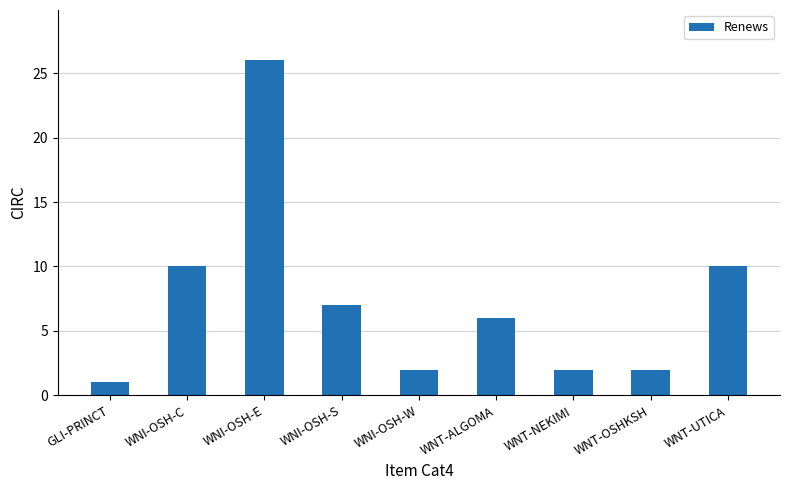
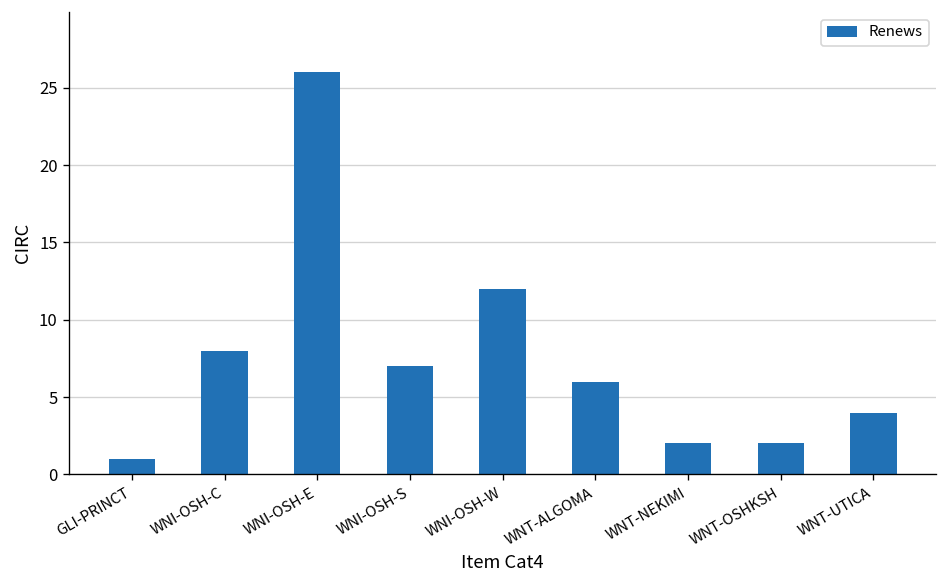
  {
    "GLI-PRINCT": 1,
-   "WNI-OSH-C": 10,
+   "WNI-OSH-C": 8,
    "WNI-OSH-E": 26,
    "WNI-OSH-S": 7,
-   "WNI-OSH-W": 2,
+   "WNI-OSH-W": 12,
    "WNT-ALGOMA": 6,
    "WNT-NEKIMI": 2,
    "WNT-OSHKSH": 2,
-   "WNT-UTICA": 10
+   "WNT-UTICA": 4
  }
